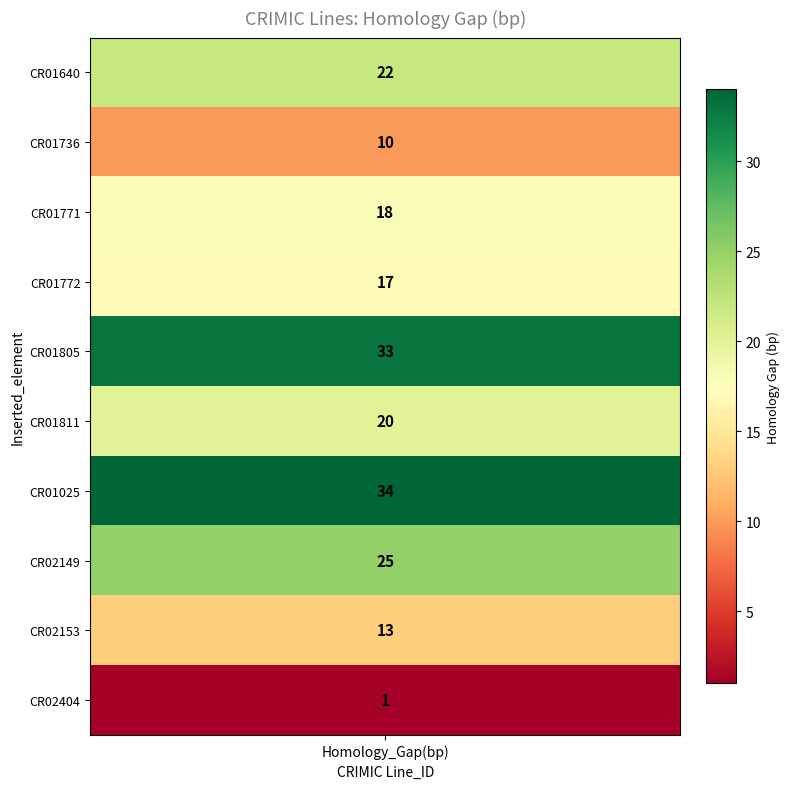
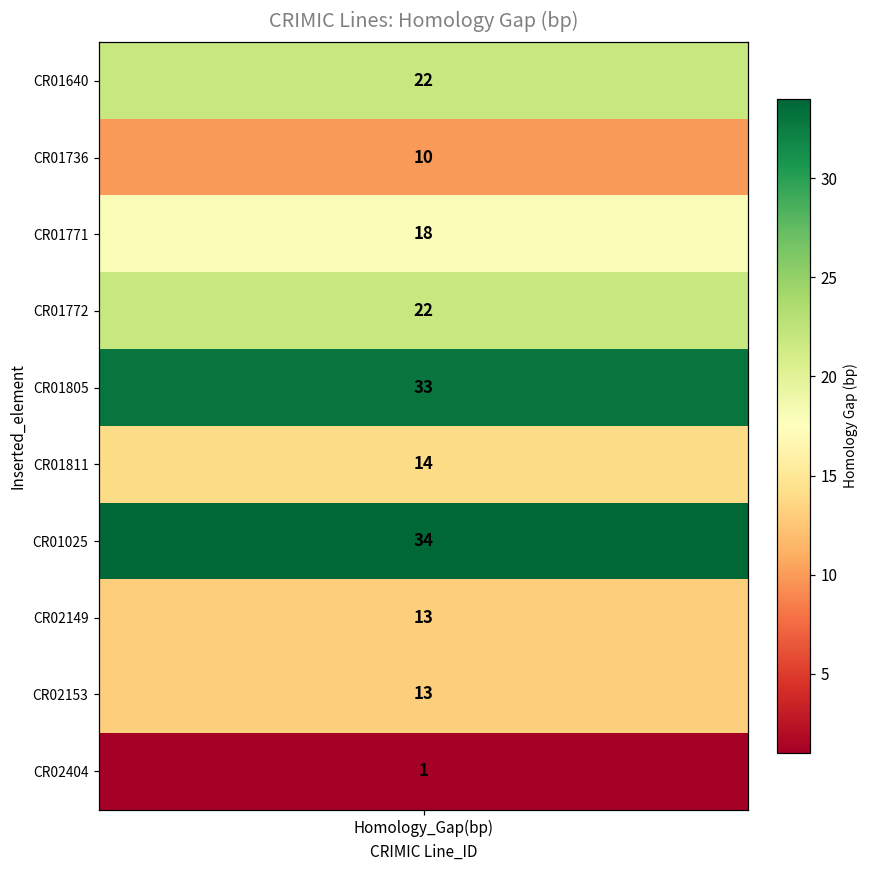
  {
    "CR01640": {
      "Homology_Gap(bp)": 22
    },
    "CR01736": {
      "Homology_Gap(bp)": 10
    },
    "CR01771": {
      "Homology_Gap(bp)": 18
    },
    "CR01772": {
-     "Homology_Gap(bp)": 17
+     "Homology_Gap(bp)": 22
    },
    "CR01805": {
      "Homology_Gap(bp)": 33
    },
    "CR01811": {
-     "Homology_Gap(bp)": 20
+     "Homology_Gap(bp)": 14
    },
    "CR01025": {
      "Homology_Gap(bp)": 34
    },
    "CR02149": {
-     "Homology_Gap(bp)": 25
+     "Homology_Gap(bp)": 13
    },
    "CR02153": {
      "Homology_Gap(bp)": 13
    },
    "CR02404": {
      "Homology_Gap(bp)": 1
    }
  }
